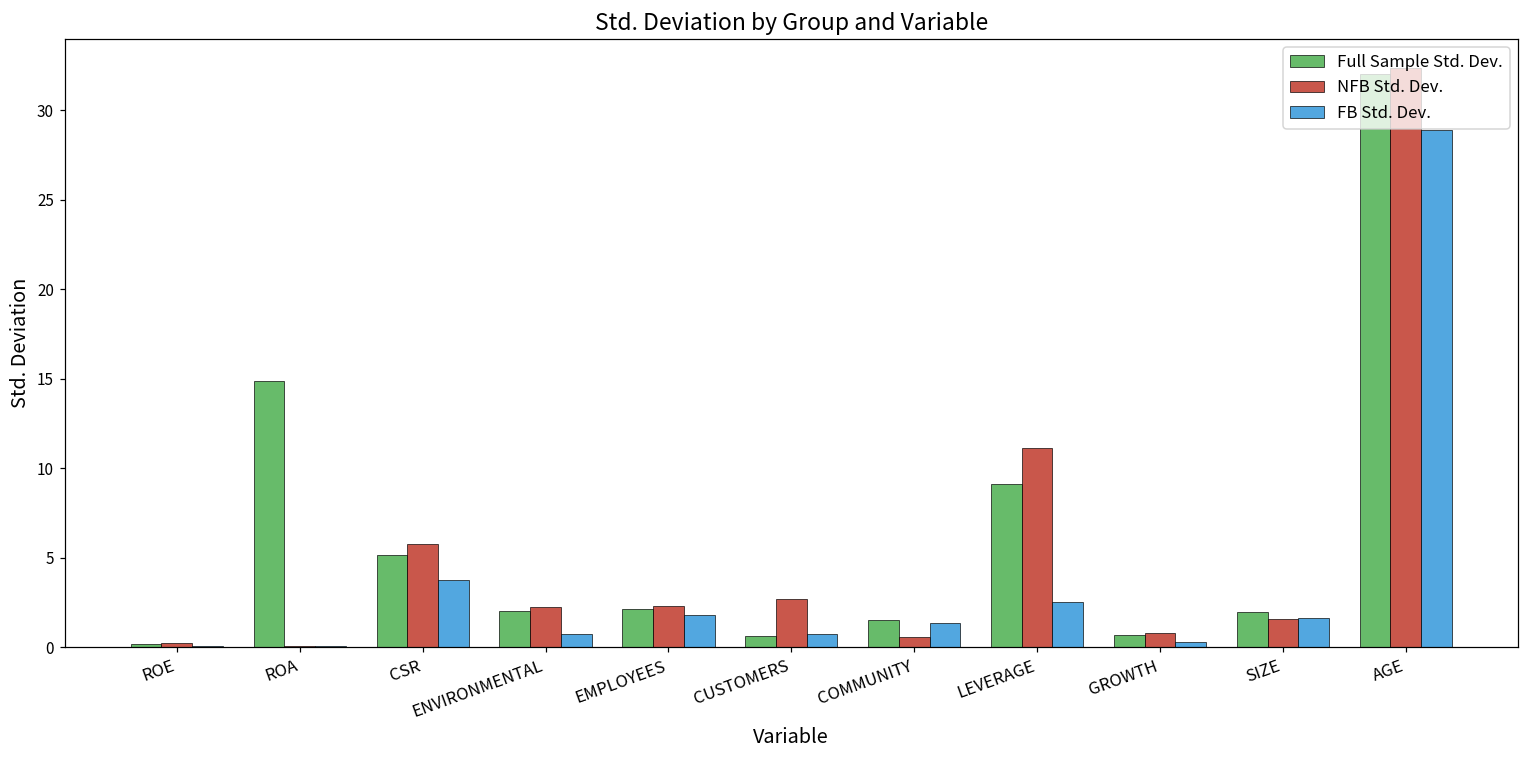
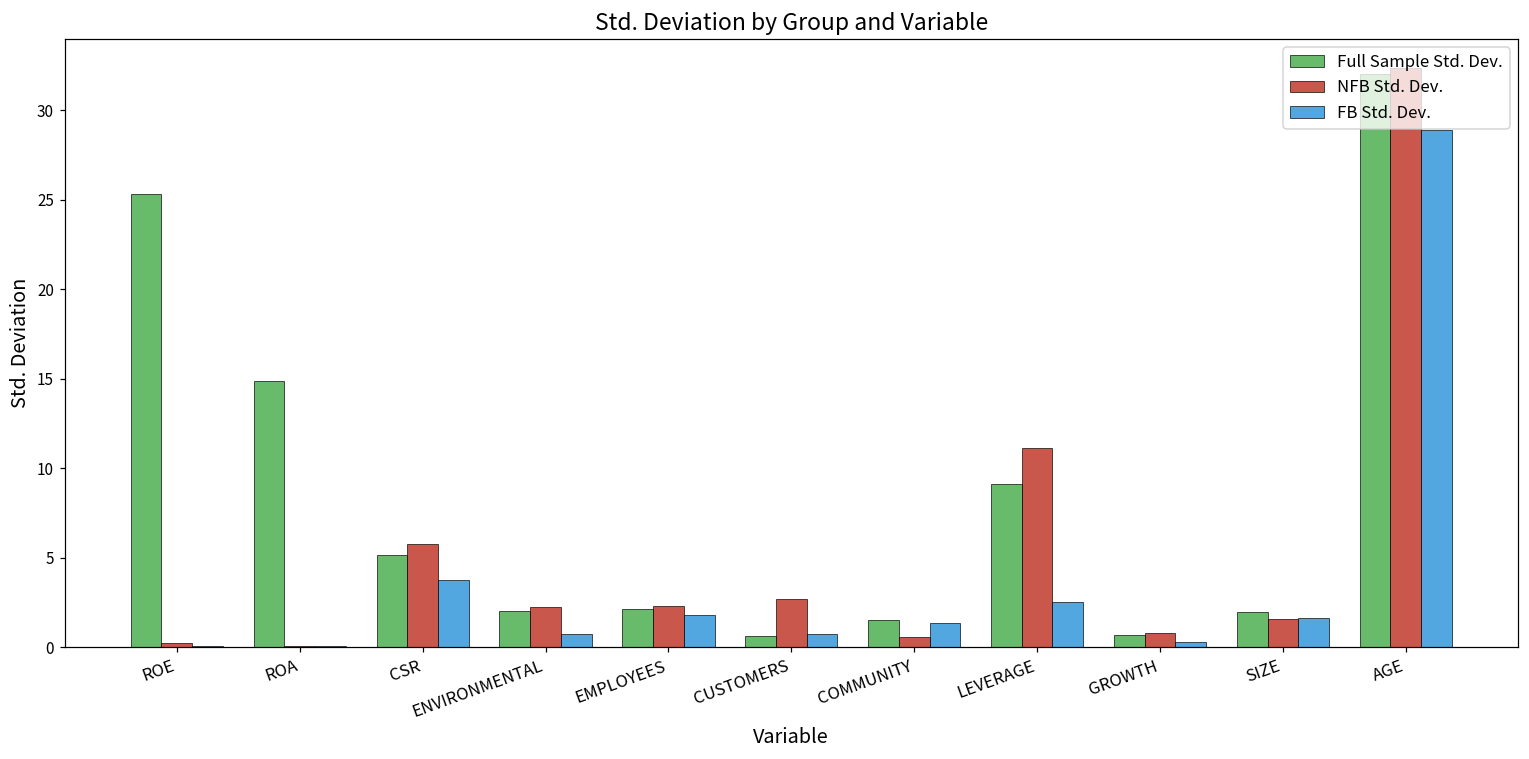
  {
    "Full Sample Std. Dev.": {
-     "ROE": 0.2,
+     "ROE": 25.3,
      "ROA": 14.9,
      "CSR": 5.2,
      "ENVIRONMENTAL": 2.0,
      "EMPLOYEES": 2.1,
      "CUSTOMERS": 0.6,
      "COMMUNITY": 1.5,
      "LEVERAGE": 9.1,
      "GROWTH": 0.7,
      "SIZE": 2.0
    },
    "NFB Std. Dev.": {
      "ROE": 0.2,
      "CSR": 5.8,
      "ENVIRONMENTAL": 2.2,
      "EMPLOYEES": 2.3,
      "CUSTOMERS": 2.7,
      "COMMUNITY": 0.6,
      "LEVERAGE": 11.1,
      "GROWTH": 0.8,
      "SIZE": 1.6
    },
    "FB Std. Dev.": {
      "CSR": 3.8,
      "ENVIRONMENTAL": 0.7,
      "EMPLOYEES": 1.8,
      "CUSTOMERS": 0.7,
      "COMMUNITY": 1.4,
      "LEVERAGE": 2.5,
      "GROWTH": 0.3,
      "SIZE": 1.6
    }
  }
